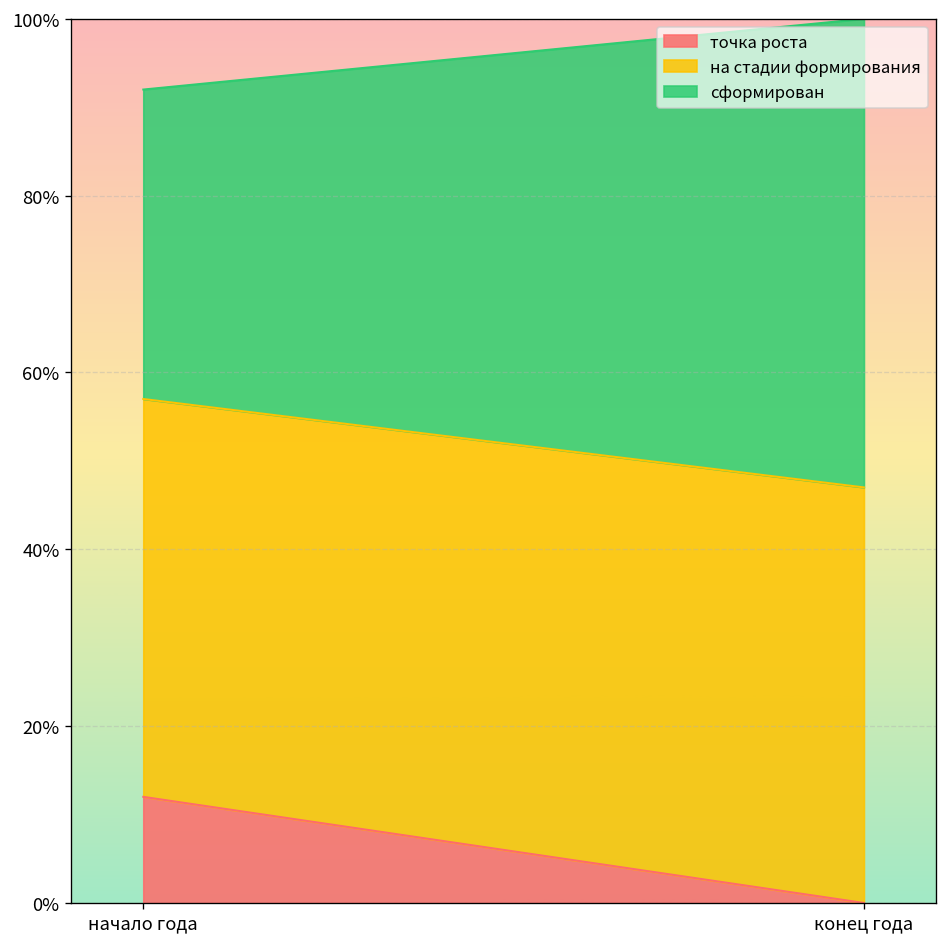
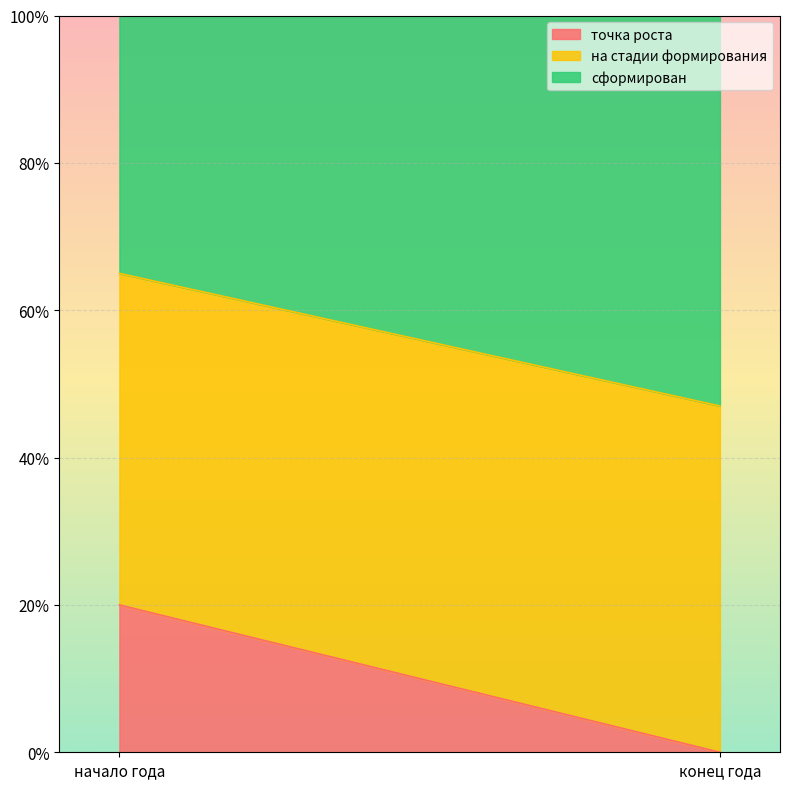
  {
    "точка роста": {
-     "начало года": "12%",
+     "начало года": "20%",
      "конец года": "0%"
    },
    "на стадии формирования": {
      "начало года": "45%",
      "конец года": "47%"
    },
    "сформирован": {
      "начало года": "35%",
      "конец года": "53%"
    }
  }
